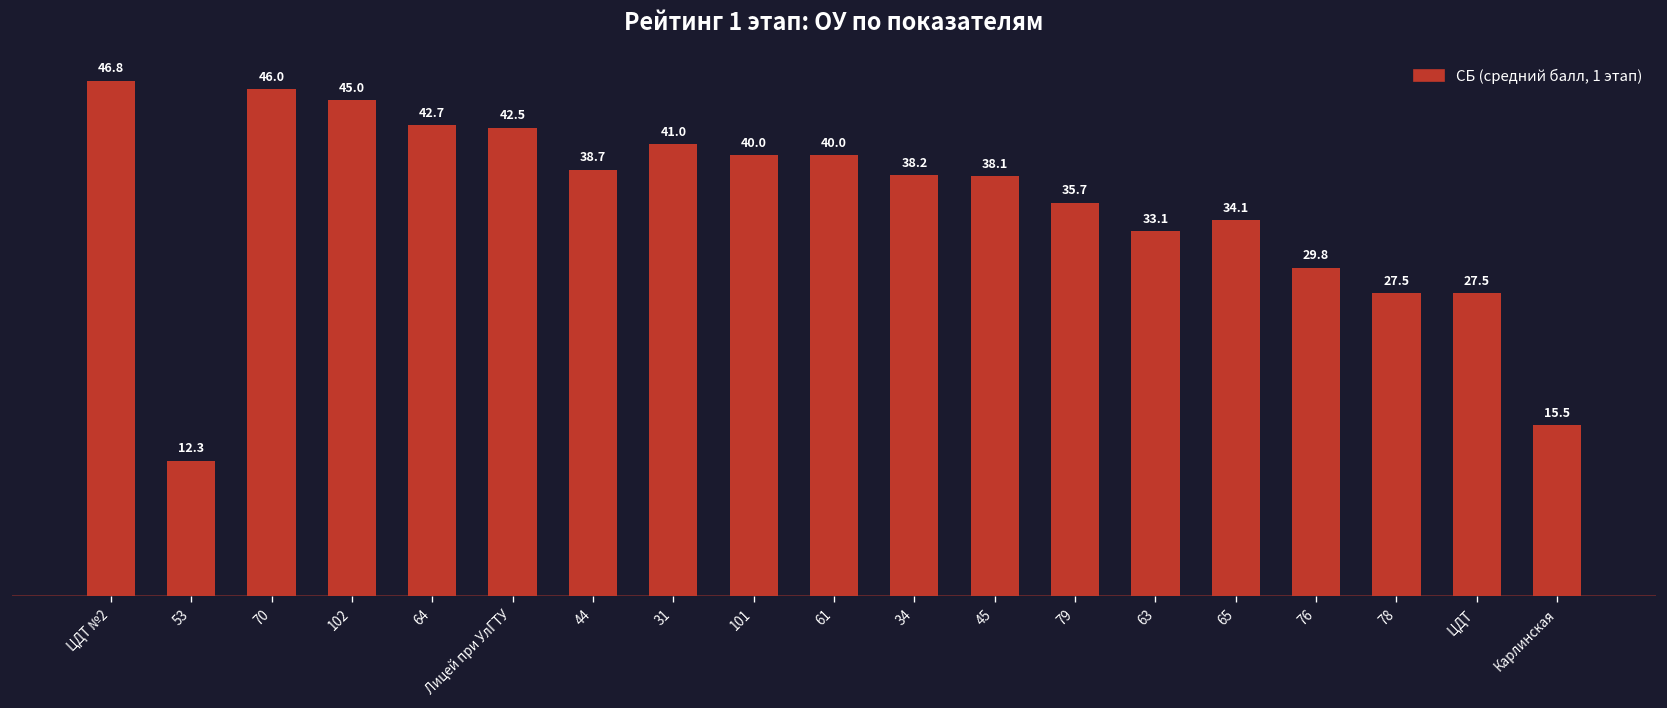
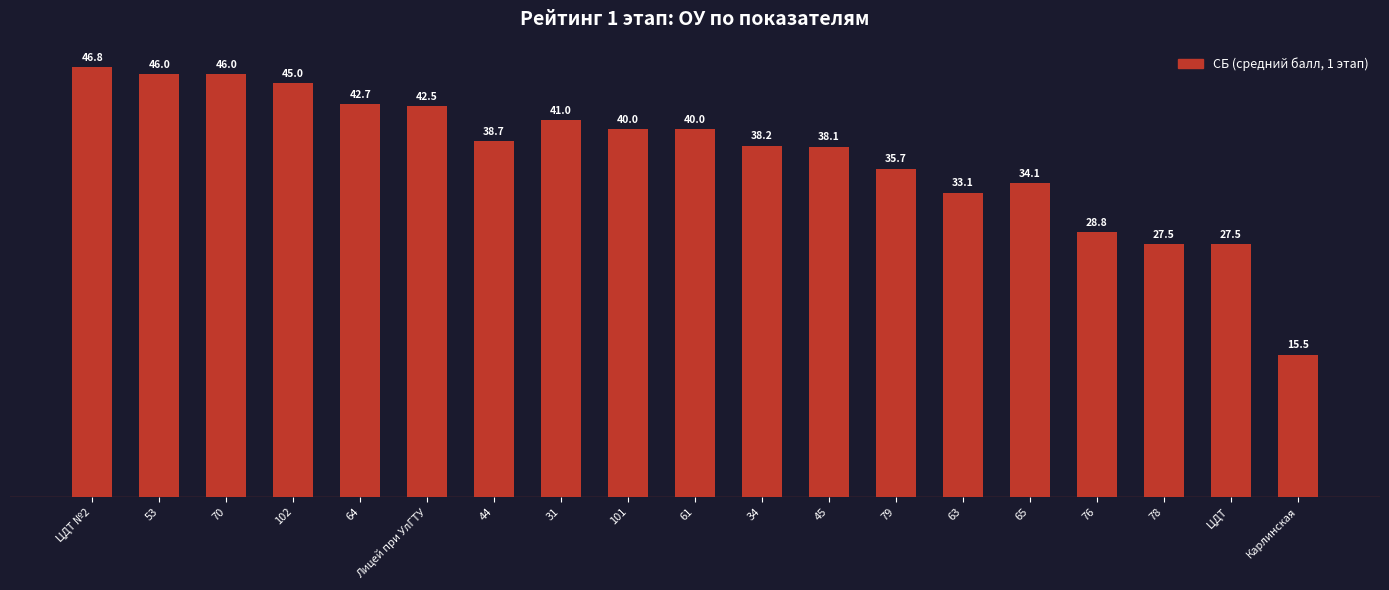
  {
    "ЦДТ №2": 46.8,
-   "53": 12.3,
+   "53": 46.0,
    "70": 46.0,
    "102": 45.0,
    "64": 42.7,
    "Лицей при УлГТУ": 42.5,
    "44": 38.7,
    "31": 41.0,
    "101": 40.0,
    "61": 40.0,
    "34": 38.2,
    "45": 38.1,
    "79": 35.7,
    "63": 33.1,
    "65": 34.1,
-   "76": 29.8,
+   "76": 28.8,
    "78": 27.5,
    "ЦДТ": 27.5,
    "Карлинская": 15.5
  }
